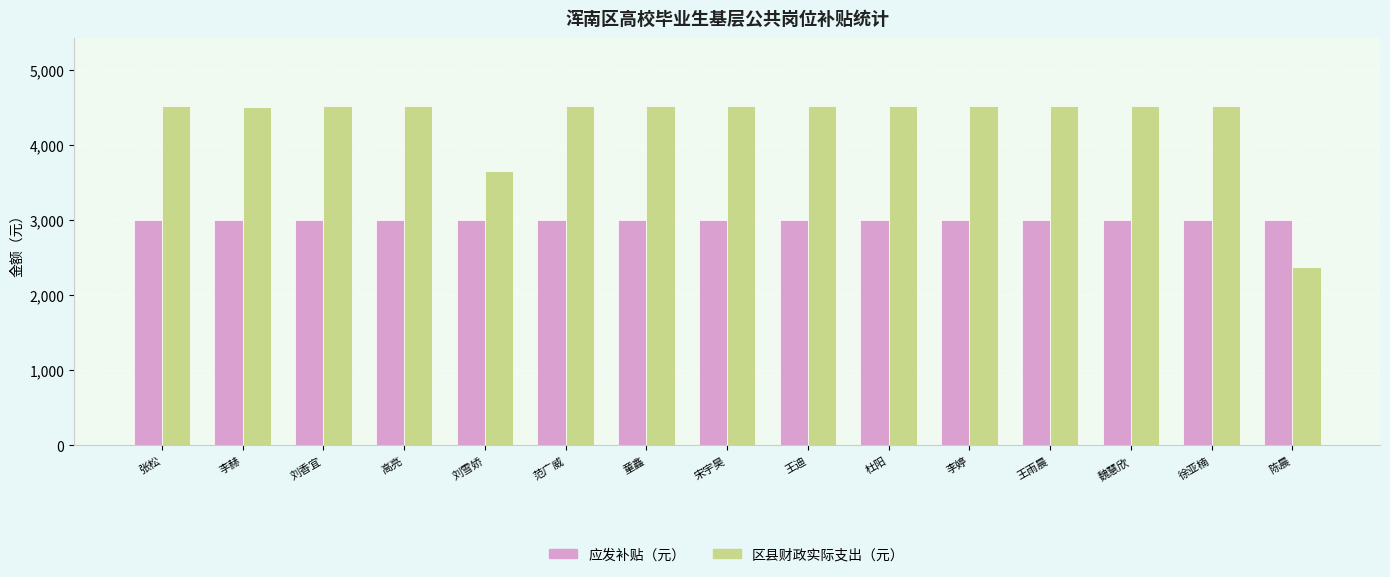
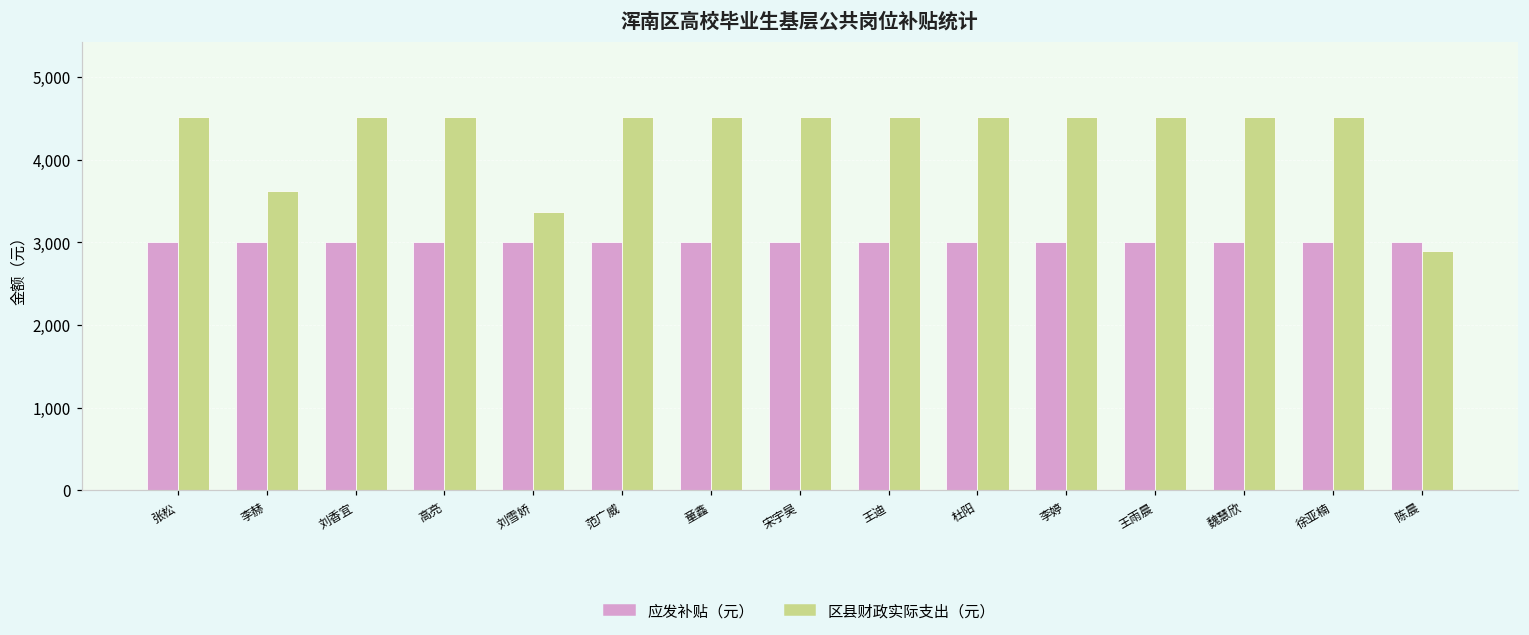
  {
    "应发补贴（元）": {
      "张松": "3,000",
      "李赫": "3,000",
      "刘香宜": "3,000",
      "高亮": "3,000",
      "刘雪娇": "3,000",
      "范广威": "3,000",
      "童鑫": "3,000",
      "宋宇昊": "3,000",
      "王迪": "3,000",
      "杜阳": "3,000",
      "李婷": "3,000",
      "王雨晨": "3,000",
      "魏慧欣": "3,000",
      "徐亚楠": "3,000",
      "陈晨": "3,000"
    },
    "区县财政实际支出（元）": {
      "张松": "4,500",
-     "李赫": "4,500",
+     "李赫": "3,600",
      "刘香宜": "4,500",
      "高亮": "4,500",
-     "刘雪娇": "3,700",
+     "刘雪娇": "3,400",
      "范广威": "4,500",
      "童鑫": "4,500",
      "宋宇昊": "4,500",
      "王迪": "4,500",
      "杜阳": "4,500",
      "李婷": "4,500",
      "王雨晨": "4,500",
      "魏慧欣": "4,500",
      "徐亚楠": "4,500",
-     "陈晨": "2,400"
+     "陈晨": "2,900"
    }
  }
